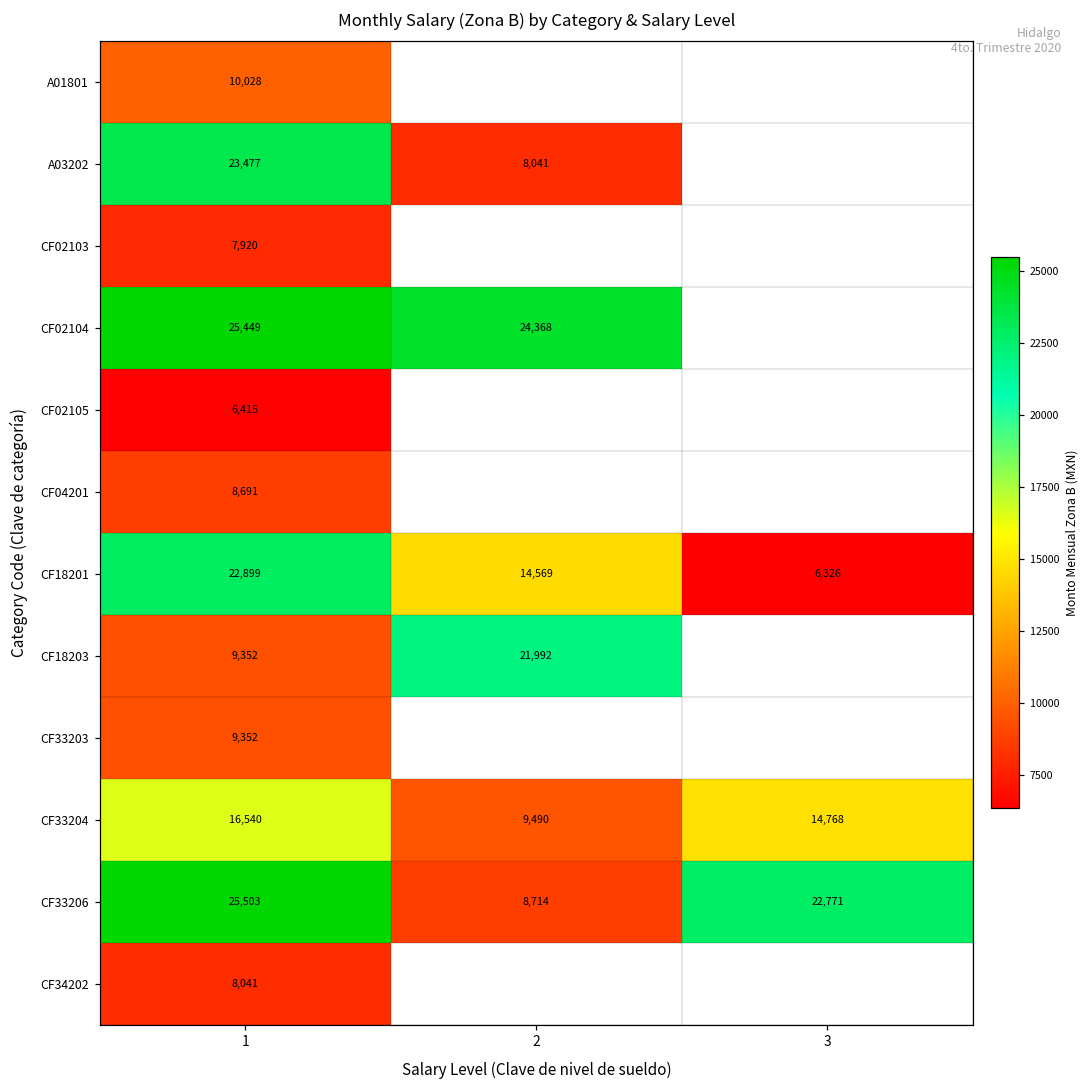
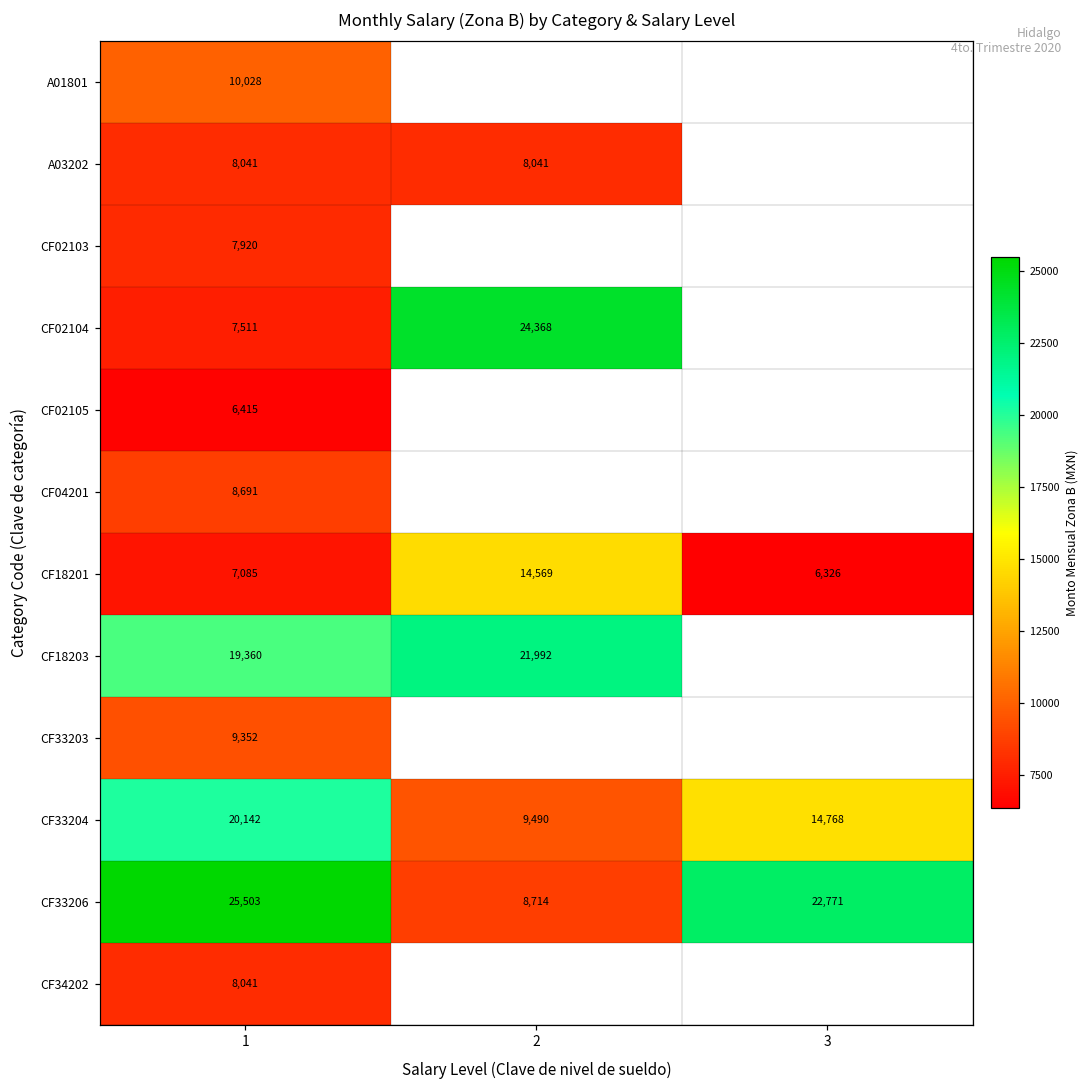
  {
    "A01801": {
      "1": "10,028"
    },
    "A03202": {
-     "1": "23,477",
+     "1": "8,041",
      "2": "8,041"
    },
    "CF02103": {
      "1": "7,920"
    },
    "CF02104": {
-     "1": "25,449",
+     "1": "7,511",
      "2": "24,368"
    },
    "CF02105": {
      "1": "6,415"
    },
    "CF04201": {
      "1": "8,691"
    },
    "CF18201": {
-     "1": "22,899",
+     "1": "7,085",
      "2": "14,569",
      "3": "6,326"
    },
    "CF18203": {
-     "1": "9,352",
+     "1": "19,360",
      "2": "21,992"
    },
    "CF33203": {
      "1": "9,352"
    },
    "CF33204": {
-     "1": "16,540",
+     "1": "20,142",
      "2": "9,490",
      "3": "14,768"
    },
    "CF33206": {
      "1": "25,503",
      "2": "8,714",
      "3": "22,771"
    },
    "CF34202": {
      "1": "8,041"
    }
  }
